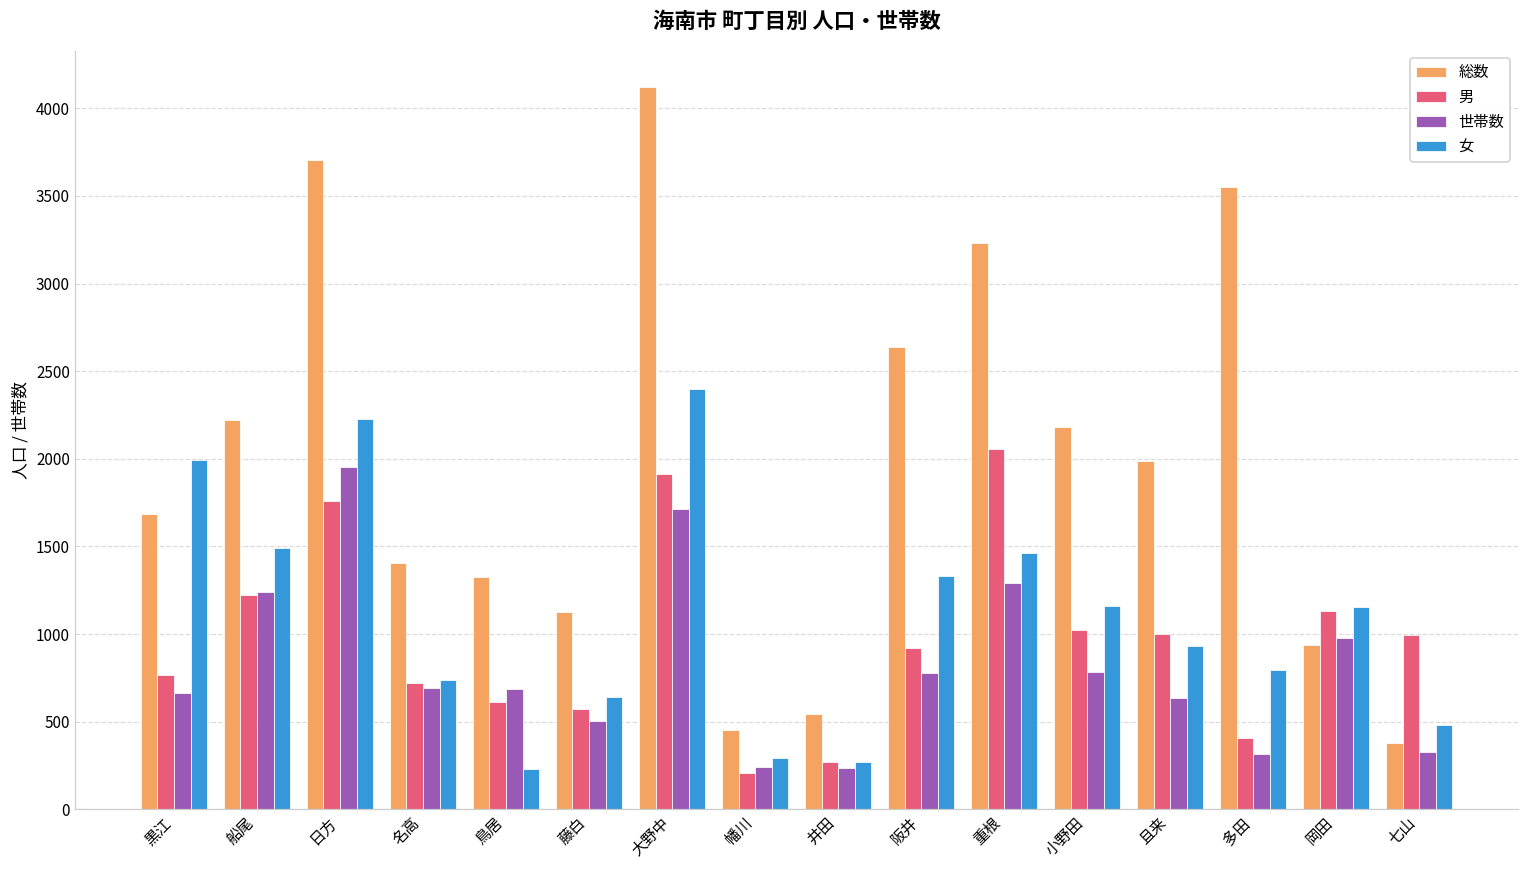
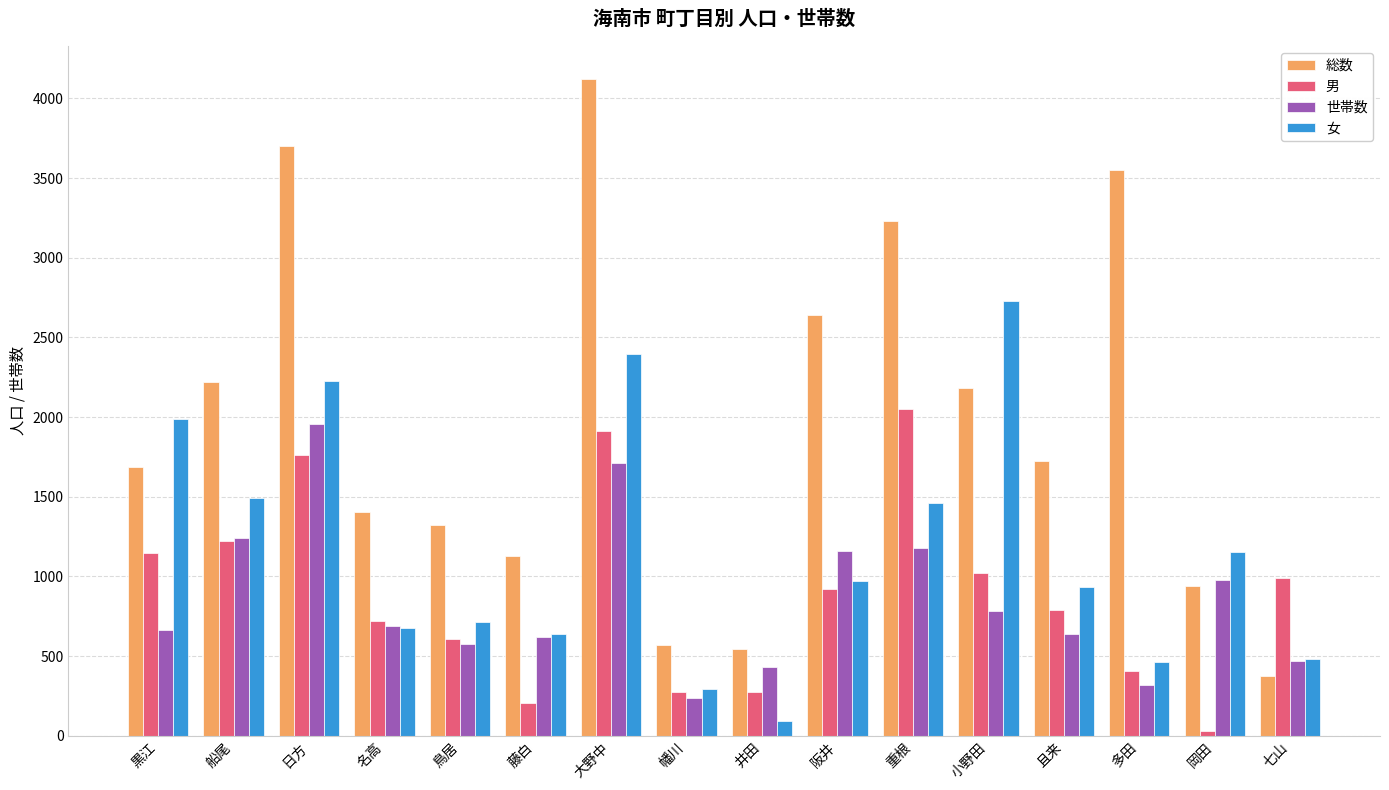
  {
    "総数": {
      "黒江": 1690,
      "船尾": 2220,
      "日方": 3700,
      "名高": 1410,
      "鳥居": 1320,
      "藤白": 1130,
      "大野中": 4120,
-     "幡川": 450,
+     "幡川": 570,
      "井田": 540,
      "阪井": 2640,
      "重根": 3230,
      "小野田": 2180,
-     "且来": 1990,
+     "且来": 1720,
      "多田": 3550,
      "岡田": 940,
      "七山": 380
    },
    "男": {
-     "黒江": 770,
+     "黒江": 1150,
      "船尾": 1220,
      "日方": 1760,
      "名高": 720,
      "鳥居": 610,
-     "藤白": 570,
+     "藤白": 200,
      "大野中": 1910,
-     "幡川": 210,
+     "幡川": 280,
      "井田": 270,
      "阪井": 920,
      "重根": 2050,
      "小野田": 1020,
-     "且来": 1000,
+     "且来": 790,
      "多田": 410,
-     "岡田": 1130,
+     "岡田": 30,
      "七山": 990
    },
    "世帯数": {
      "黒江": 660,
      "船尾": 1240,
      "日方": 1960,
      "名高": 690,
-     "鳥居": 690,
-     "藤白": 500,
+     "鳥居": 580,
+     "藤白": 620,
      "大野中": 1710,
      "幡川": 240,
-     "井田": 230,
-     "阪井": 780,
-     "重根": 1290,
+     "井田": 430,
+     "阪井": 1160,
+     "重根": 1180,
      "小野田": 780,
      "且来": 640,
      "多田": 320,
      "岡田": 980,
-     "七山": 330
+     "七山": 470
    },
    "女": {
      "黒江": 1990,
      "船尾": 1490,
      "日方": 2230,
-     "名高": 740,
-     "鳥居": 230,
+     "名高": 680,
+     "鳥居": 710,
      "藤白": 640,
      "大野中": 2400,
      "幡川": 290,
-     "井田": 270,
-     "阪井": 1330,
+     "井田": 100,
+     "阪井": 970,
      "重根": 1460,
-     "小野田": 1160,
+     "小野田": 2730,
      "且来": 930,
-     "多田": 800,
+     "多田": 470,
      "岡田": 1150,
      "七山": 480
    }
  }
